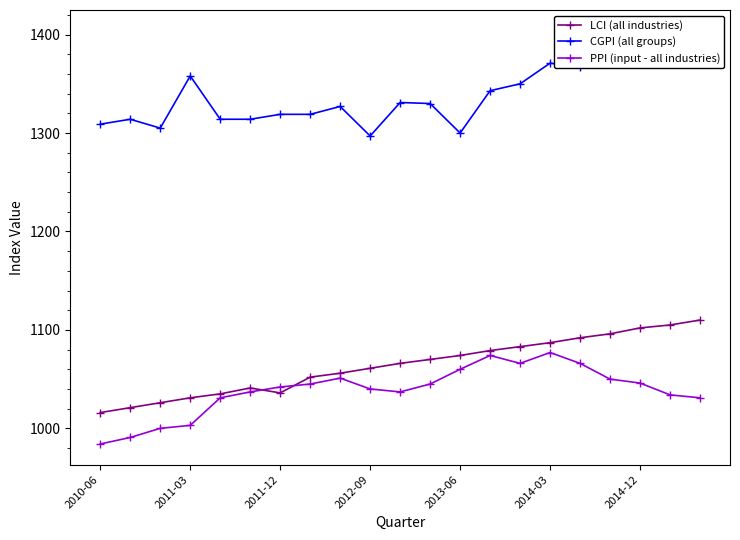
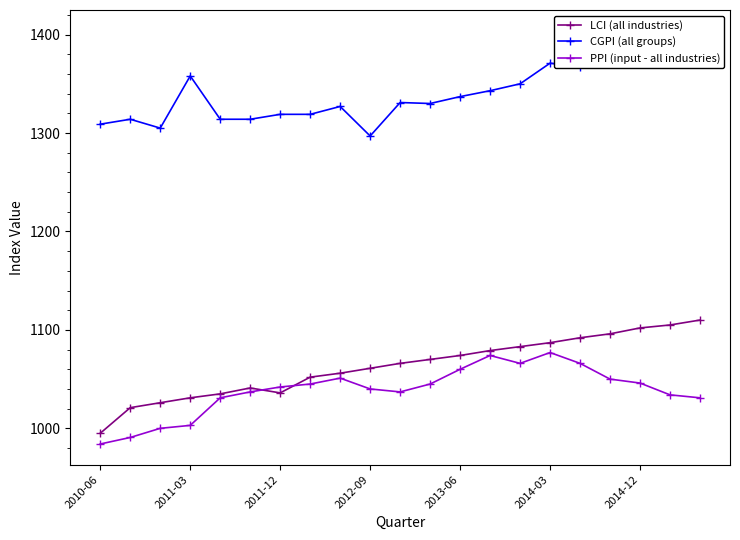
  {
    "LCI (all industries)": {
-     "2010-06": 1020,
+     "2010-06": 1000,
      "2011-03": 1030,
      "2011-12": 1040,
      "2012-09": 1060,
      "2013-06": 1070,
      "2014-03": 1090,
      "2014-12": 1100
    },
    "CGPI (all groups)": {
      "2010-06": 1310,
      "2011-03": 1360,
      "2011-12": 1320,
      "2012-09": 1300,
-     "2013-06": 1300,
+     "2013-06": 1340,
      "2014-03": 1370
    },
    "PPI (input - all industries)": {
      "2010-06": 980,
      "2011-03": 1000,
      "2011-12": 1040,
      "2012-09": 1040,
      "2013-06": 1060,
      "2014-03": 1080,
      "2014-12": 1050
    }
  }
